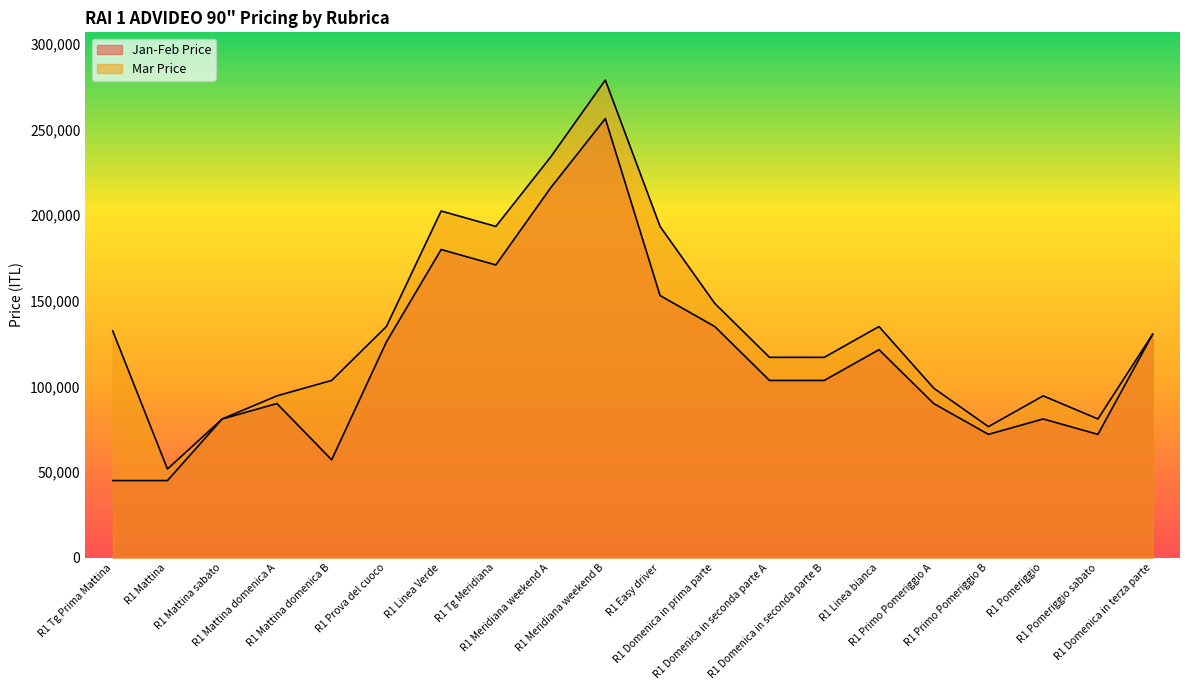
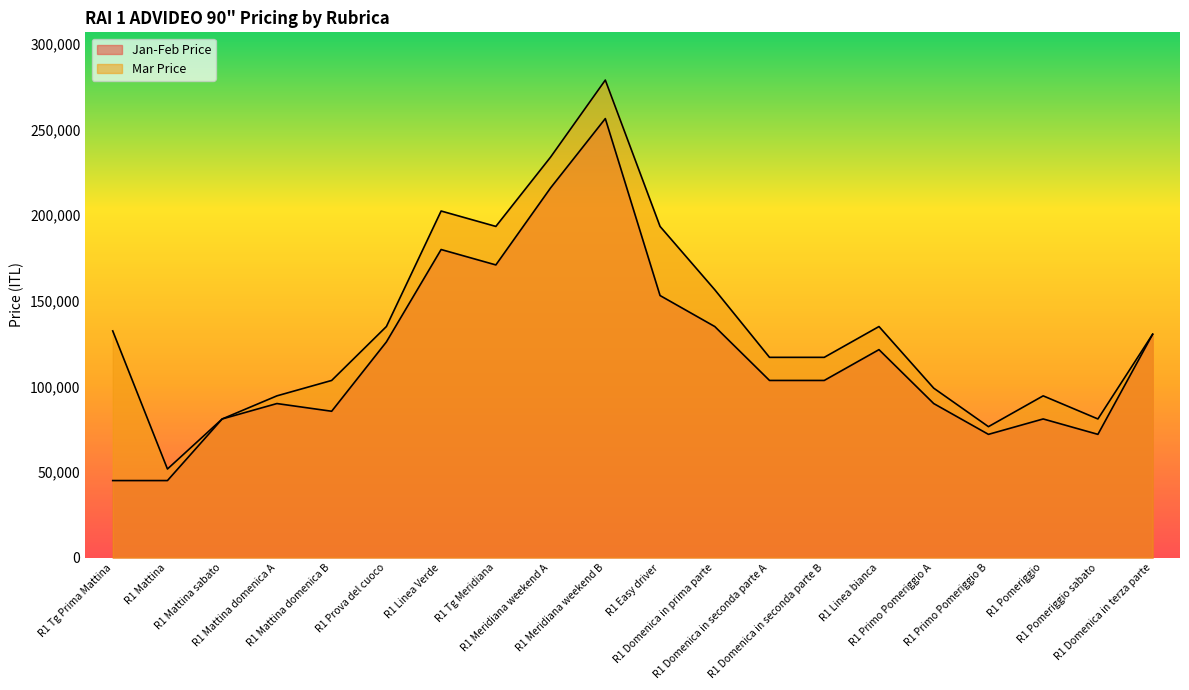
  {
    "Jan-Feb Price": {
      "R1 Tg Prima Mattina": "45,000",
      "R1 Mattina": "45,000",
      "R1 Mattina domenica A": "90,000",
-     "R1 Mattina domenica B": "57,000",
+     "R1 Mattina domenica B": "86,000",
      "R1 Prova del cuoco": "126,000",
      "R1 Linea Verde": "180,000",
      "R1 Tg Meridiana": "171,000",
      "R1 Meridiana weekend A": "216,000",
      "R1 Meridiana weekend B": "257,000",
      "R1 Easy driver": "153,000",
      "R1 Domenica in prima parte": "135,000",
      "R1 Domenica in seconda parte A": "104,000",
      "R1 Domenica in seconda parte B": "104,000",
      "R1 Linea bianca": "122,000",
      "R1 Primo Pomeriggio A": "90,000",
      "R1 Primo Pomeriggio B": "72,000",
      "R1 Pomeriggio": "81,000",
      "R1 Pomeriggio sabato": "72,000"
    },
    "Mar Price": {
      "R1 Tg Prima Mattina": "132,000",
      "R1 Mattina": "52,000",
      "R1 Mattina domenica A": "95,000",
      "R1 Mattina domenica B": "104,000",
      "R1 Prova del cuoco": "135,000",
      "R1 Linea Verde": "203,000",
      "R1 Tg Meridiana": "194,000",
      "R1 Meridiana weekend A": "234,000",
      "R1 Meridiana weekend B": "279,000",
      "R1 Easy driver": "194,000",
-     "R1 Domenica in prima parte": "149,000",
+     "R1 Domenica in prima parte": "156,000",
      "R1 Domenica in seconda parte A": "117,000",
      "R1 Domenica in seconda parte B": "117,000",
      "R1 Linea bianca": "135,000",
      "R1 Primo Pomeriggio A": "99,000",
      "R1 Primo Pomeriggio B": "77,000",
      "R1 Pomeriggio": "95,000",
      "R1 Pomeriggio sabato": "81,000"
    }
  }
